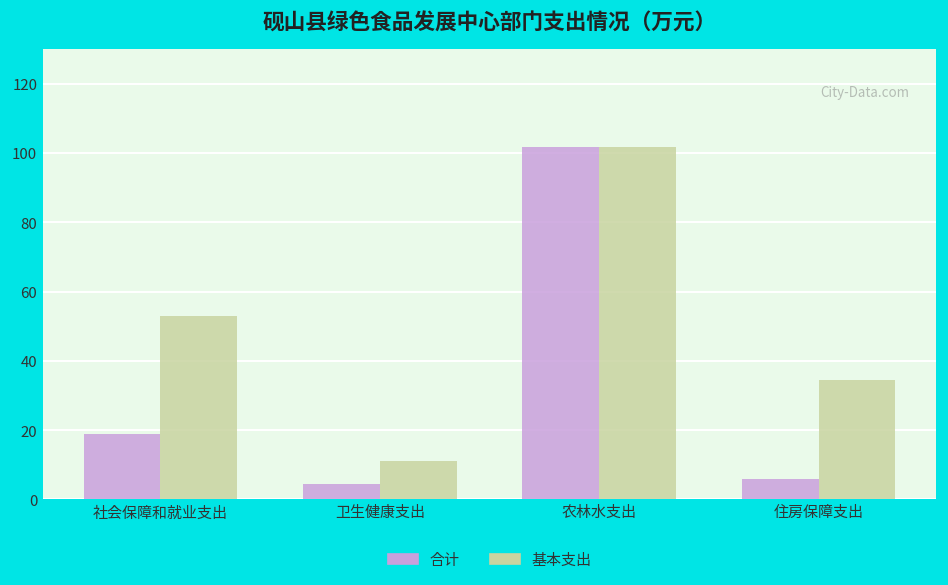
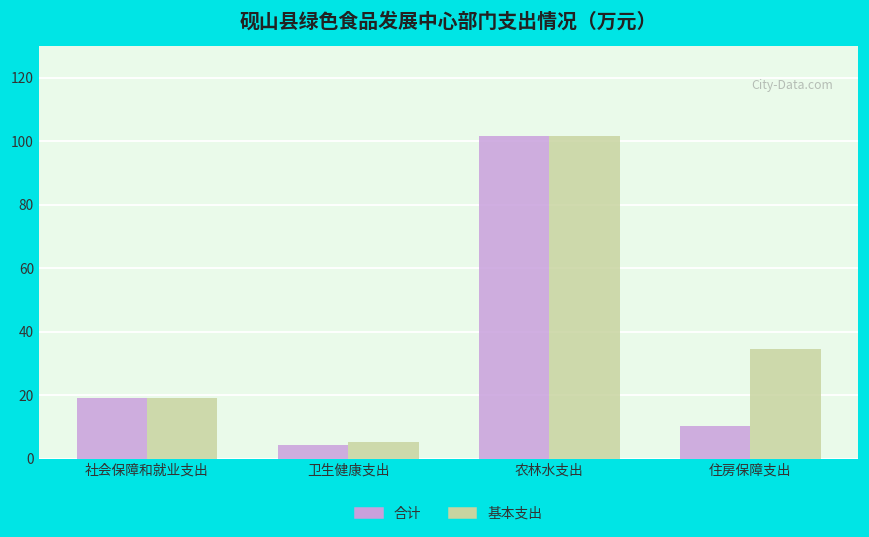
  {
    "合计": {
      "社会保障和就业支出": 19,
      "卫生健康支出": 4,
      "农林水支出": 102,
-     "住房保障支出": 6
+     "住房保障支出": 10
    },
    "基本支出": {
-     "社会保障和就业支出": 53,
-     "卫生健康支出": 11,
+     "社会保障和就业支出": 19,
+     "卫生健康支出": 5,
      "农林水支出": 102,
      "住房保障支出": 35
    }
  }
